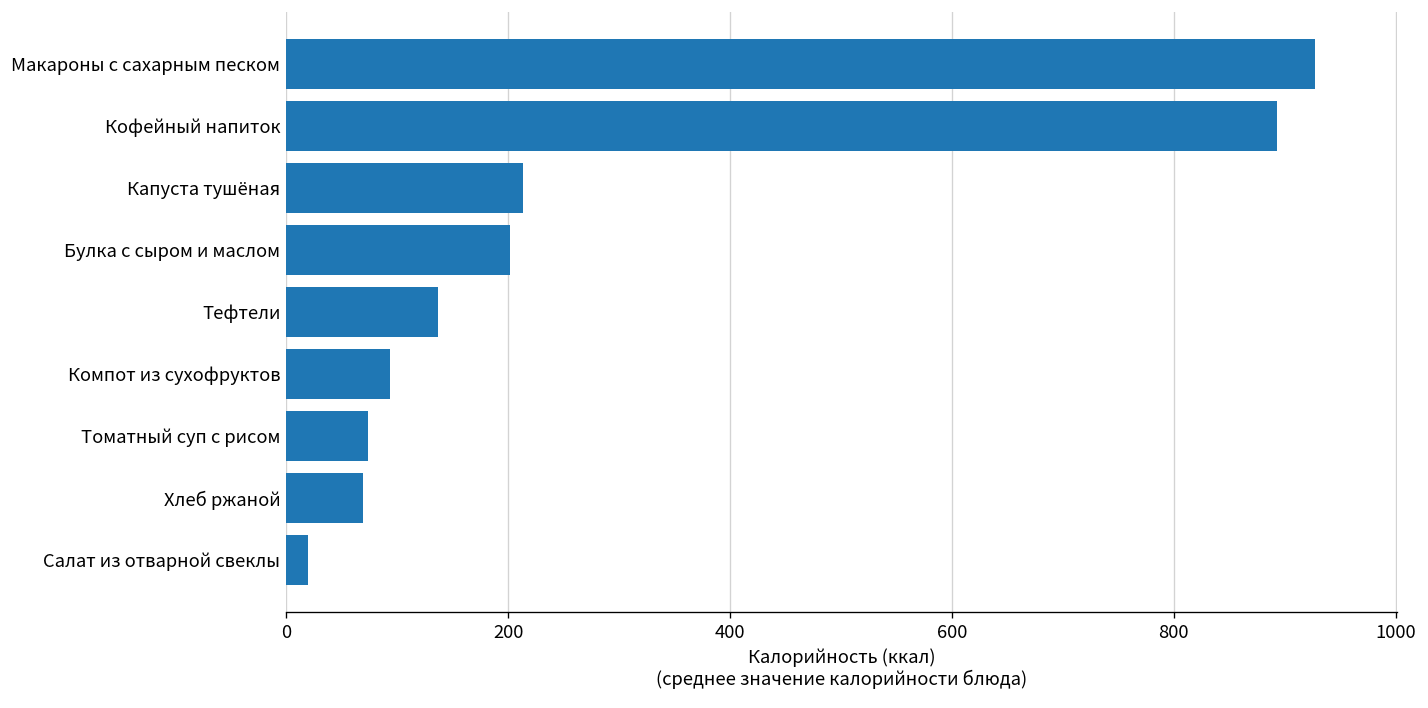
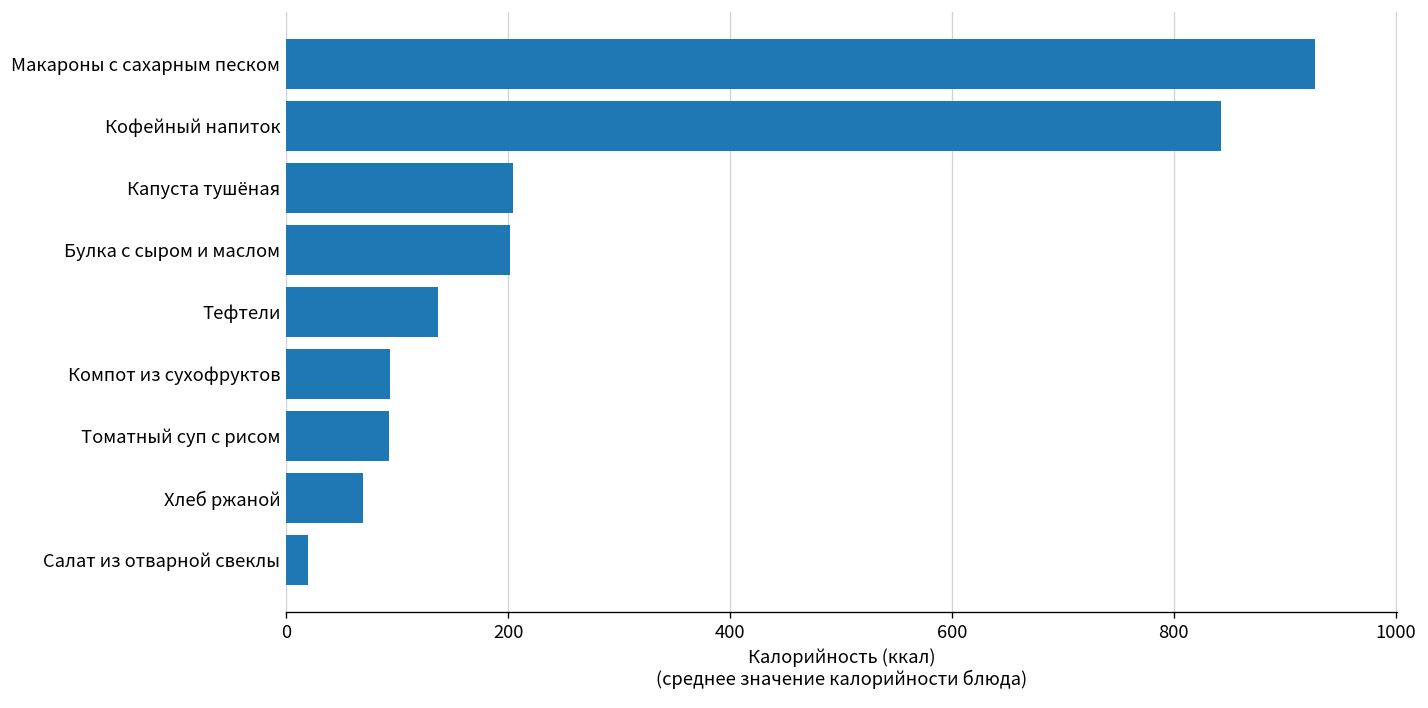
  {
    "Макароны с сахарным песком": 930,
-   "Кофейный напиток": 890,
-   "Капуста тушёная": 210,
+   "Кофейный напиток": 840,
+   "Капуста тушёная": 200,
    "Булка с сыром и маслом": 200,
    "Тефтели": 140,
    "Компот из сухофруктов": 90,
-   "Томатный суп с рисом": 70,
+   "Томатный суп с рисом": 90,
    "Хлеб ржаной": 70,
    "Салат из отварной свеклы": 20
  }
